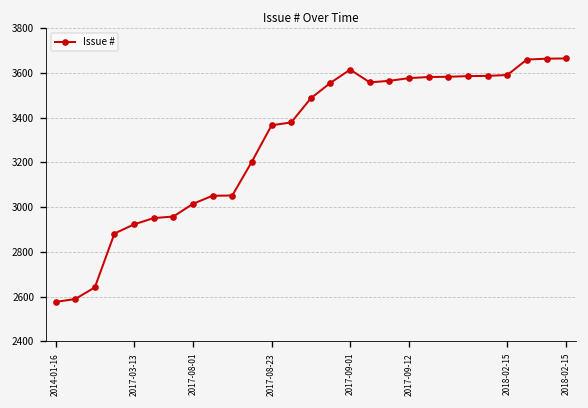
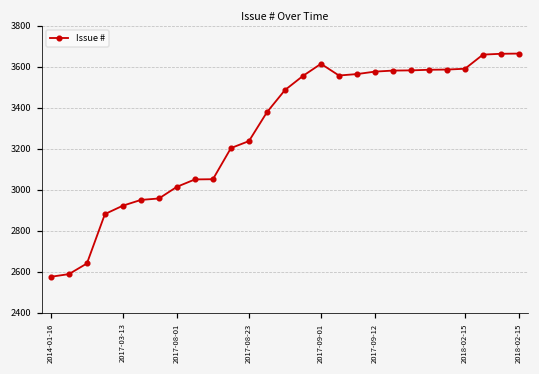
  {
    "2014-01-16": 2580,
-   "2017-08-23": 3370,
+   "2017-08-23": 3240,
    "2017-09-01": 3620
  }
